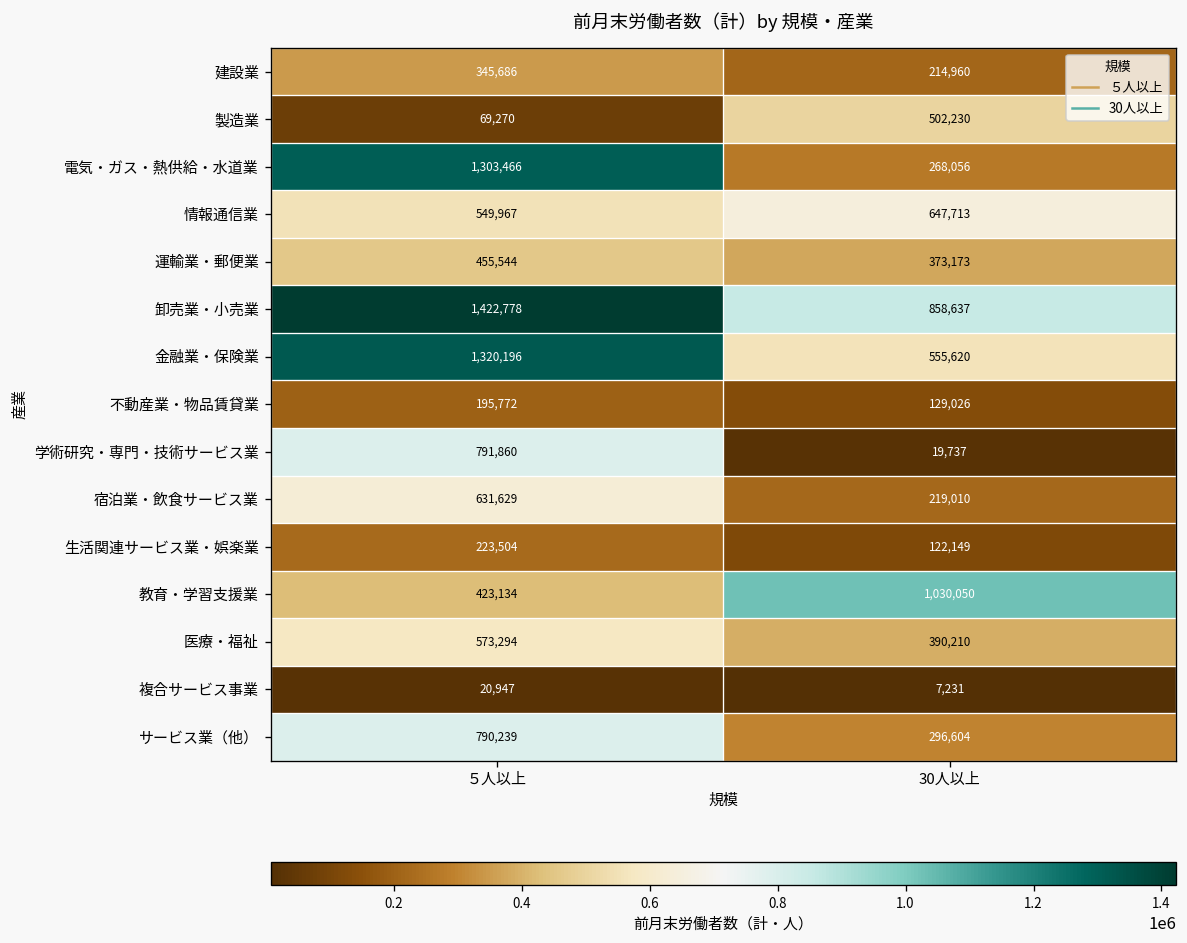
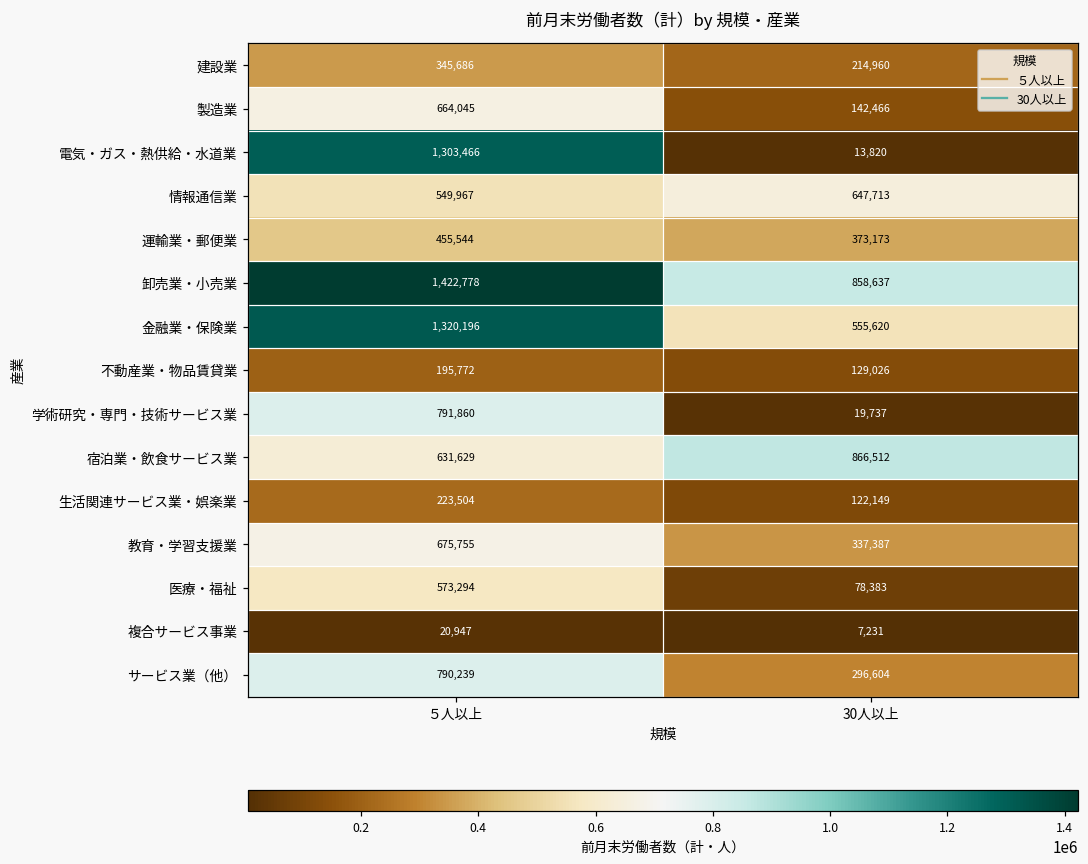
  {
    "建設業": {
      "５人以上": "345,686",
      "30人以上": "214,960"
    },
    "製造業": {
-     "５人以上": "69,270",
-     "30人以上": "502,230"
+     "５人以上": "664,045",
+     "30人以上": "142,466"
    },
    "電気・ガス・熱供給・水道業": {
      "５人以上": "1,303,466",
-     "30人以上": "268,056"
+     "30人以上": "13,820"
    },
    "情報通信業": {
      "５人以上": "549,967",
      "30人以上": "647,713"
    },
    "運輸業・郵便業": {
      "５人以上": "455,544",
      "30人以上": "373,173"
    },
    "卸売業・小売業": {
      "５人以上": "1,422,778",
      "30人以上": "858,637"
    },
    "金融業・保険業": {
      "５人以上": "1,320,196",
      "30人以上": "555,620"
    },
    "不動産業・物品賃貸業": {
      "５人以上": "195,772",
      "30人以上": "129,026"
    },
    "学術研究・専門・技術サービス業": {
      "５人以上": "791,860",
      "30人以上": "19,737"
    },
    "宿泊業・飲食サービス業": {
      "５人以上": "631,629",
-     "30人以上": "219,010"
+     "30人以上": "866,512"
    },
    "生活関連サービス業・娯楽業": {
      "５人以上": "223,504",
      "30人以上": "122,149"
    },
    "教育・学習支援業": {
-     "５人以上": "423,134",
-     "30人以上": "1,030,050"
+     "５人以上": "675,755",
+     "30人以上": "337,387"
    },
    "医療・福祉": {
      "５人以上": "573,294",
-     "30人以上": "390,210"
+     "30人以上": "78,383"
    },
    "複合サービス事業": {
      "５人以上": "20,947",
      "30人以上": "7,231"
    },
    "サービス業（他）": {
      "５人以上": "790,239",
      "30人以上": "296,604"
    }
  }
